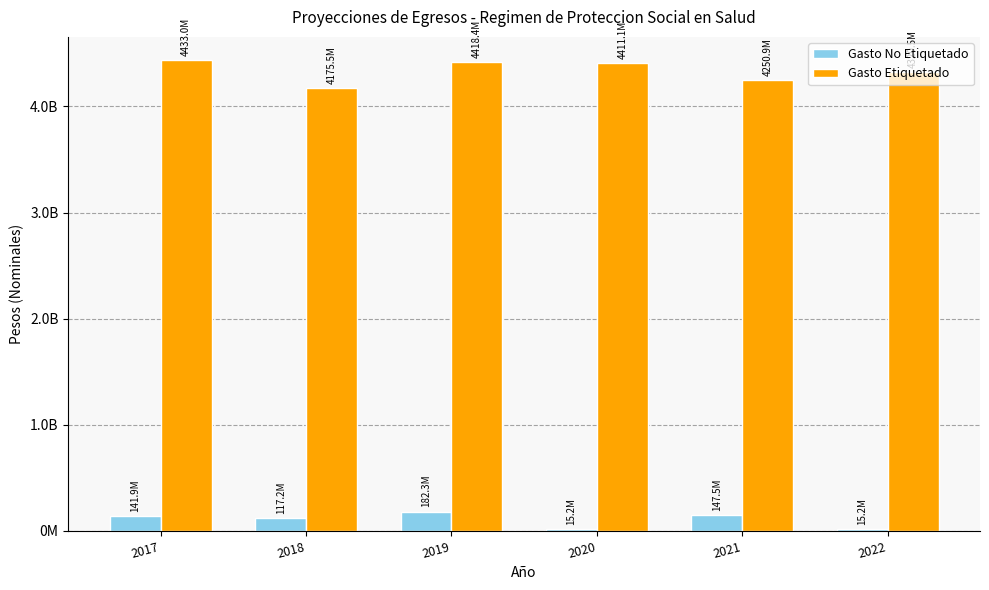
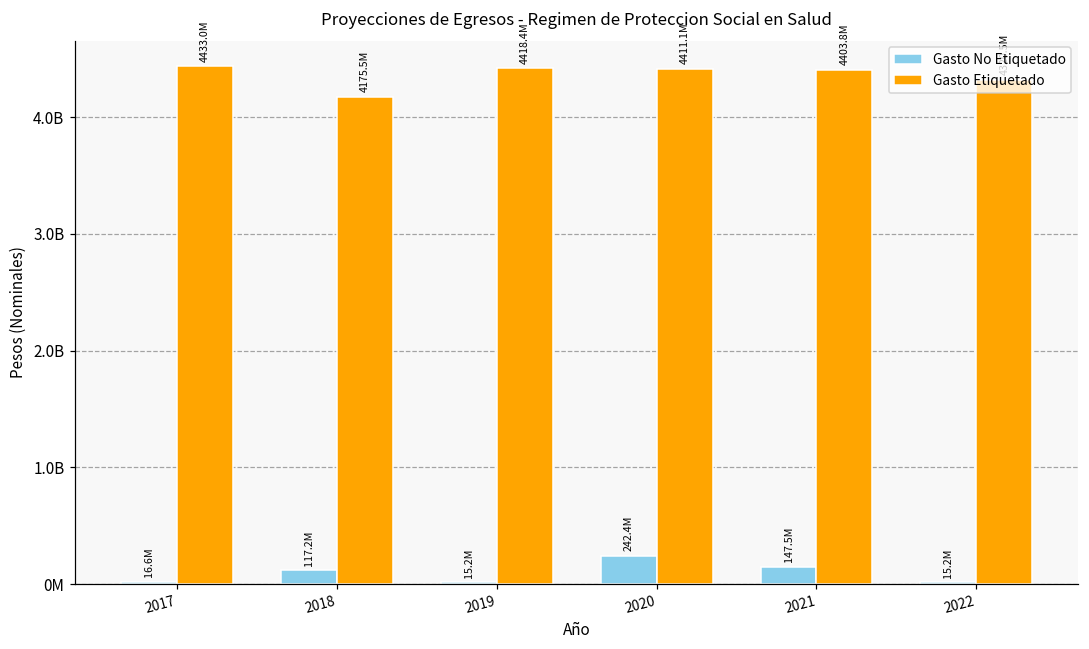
  {
    "Gasto No Etiquetado": {
-     "2017": "141.9M",
+     "2017": "16.6M",
      "2018": "117.2M",
-     "2019": "182.3M",
-     "2020": "15.2M",
+     "2019": "15.2M",
+     "2020": "242.4M",
      "2021": "147.5M",
      "2022": "15.2M"
    },
    "Gasto Etiquetado": {
      "2017": "4433.0M",
      "2018": "4175.5M",
      "2019": "4418.4M",
      "2020": "4411.1M",
-     "2021": "4250.9M"
+     "2021": "4403.8M"
    }
  }
